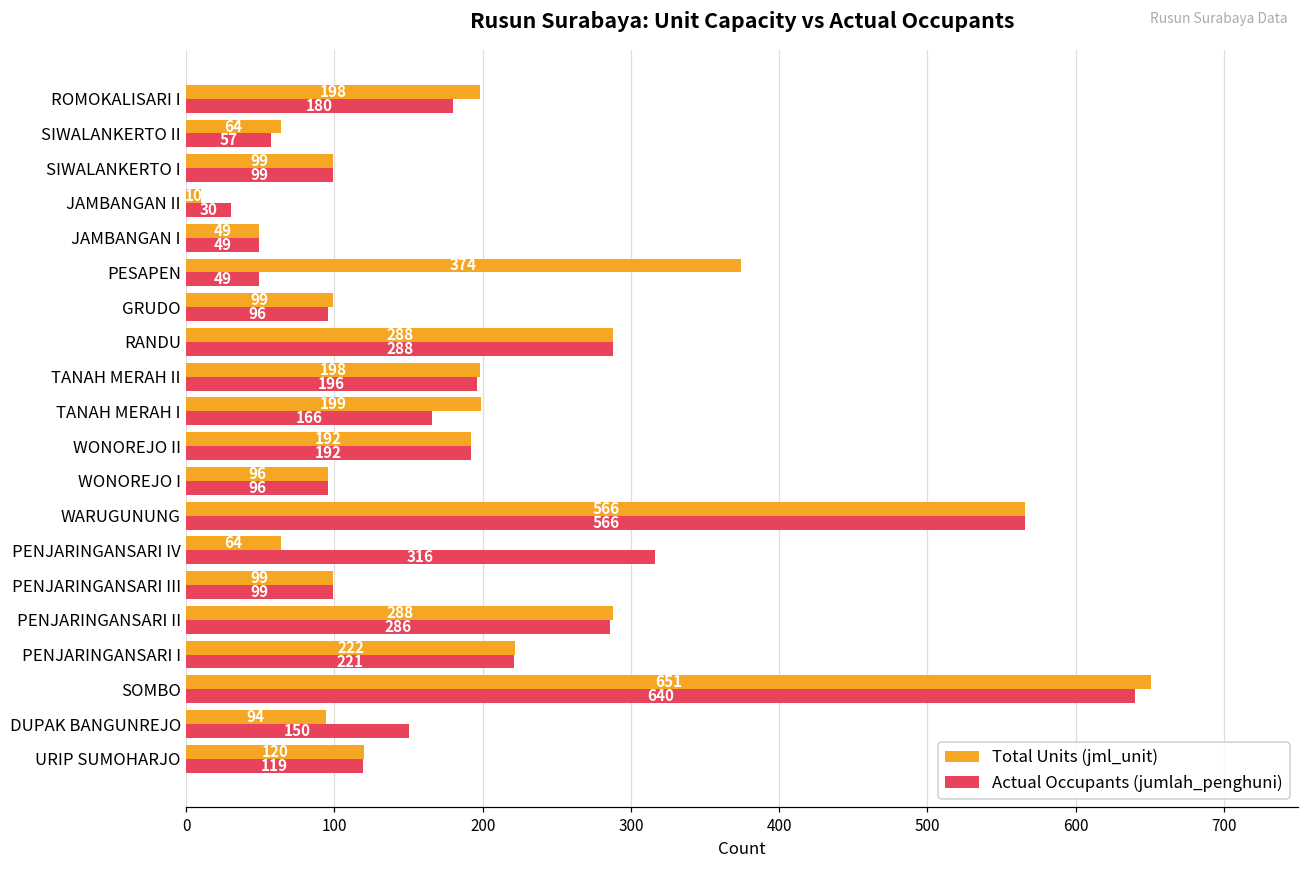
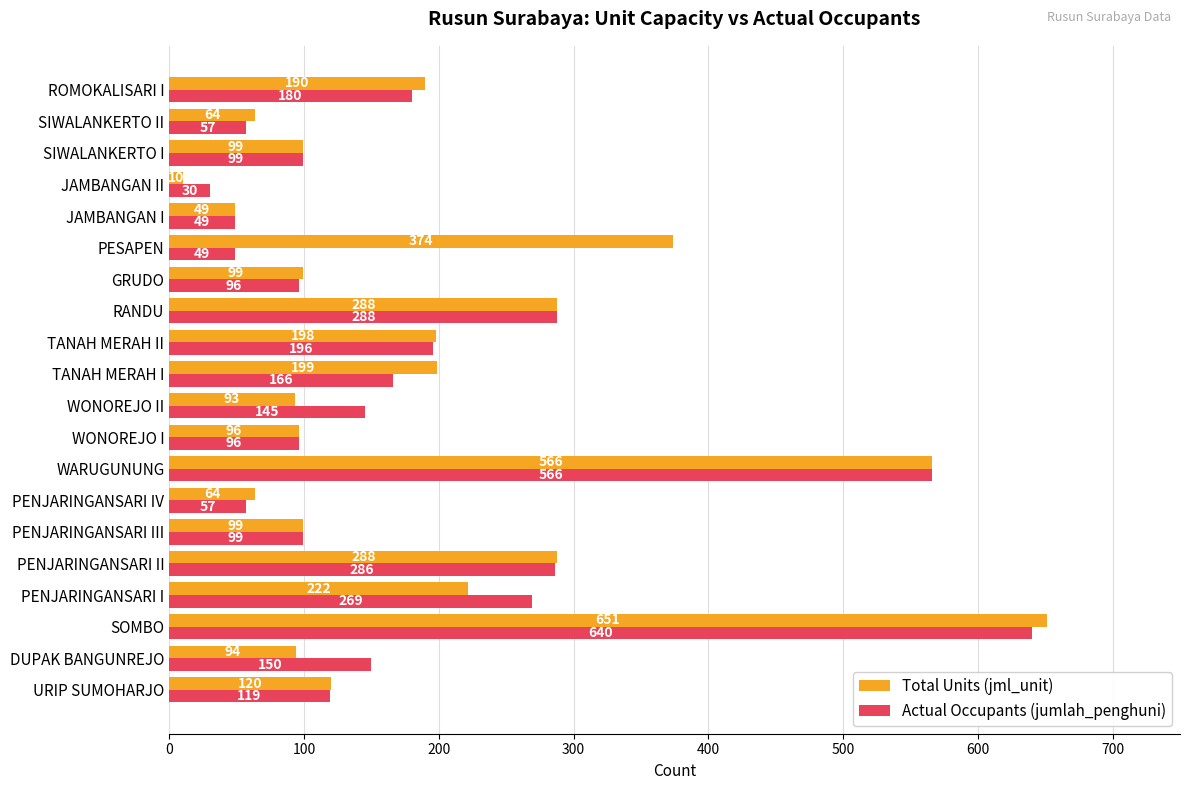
  {
    "Total Units (jml_unit)": {
-     "ROMOKALISARI I": 198,
+     "ROMOKALISARI I": 190,
      "SIWALANKERTO II": 64,
      "SIWALANKERTO I": 99,
      "JAMBANGAN II": 10,
      "JAMBANGAN I": 49,
      "PESAPEN": 374,
      "GRUDO": 99,
      "RANDU": 288,
      "TANAH MERAH II": 198,
      "TANAH MERAH I": 199,
-     "WONOREJO II": 192,
+     "WONOREJO II": 93,
      "WONOREJO I": 96,
      "WARUGUNUNG": 566,
      "PENJARINGANSARI IV": 64,
      "PENJARINGANSARI III": 99,
      "PENJARINGANSARI II": 288,
      "PENJARINGANSARI I": 222,
      "SOMBO": 651,
      "DUPAK BANGUNREJO": 94,
      "URIP SUMOHARJO": 120
    },
    "Actual Occupants (jumlah_penghuni)": {
      "ROMOKALISARI I": 180,
      "SIWALANKERTO II": 57,
      "SIWALANKERTO I": 99,
      "JAMBANGAN II": 30,
      "JAMBANGAN I": 49,
      "PESAPEN": 49,
      "GRUDO": 96,
      "RANDU": 288,
      "TANAH MERAH II": 196,
      "TANAH MERAH I": 166,
-     "WONOREJO II": 192,
+     "WONOREJO II": 145,
      "WONOREJO I": 96,
      "WARUGUNUNG": 566,
-     "PENJARINGANSARI IV": 316,
+     "PENJARINGANSARI IV": 57,
      "PENJARINGANSARI III": 99,
      "PENJARINGANSARI II": 286,
-     "PENJARINGANSARI I": 221,
+     "PENJARINGANSARI I": 269,
      "SOMBO": 640,
      "DUPAK BANGUNREJO": 150,
      "URIP SUMOHARJO": 119
    }
  }
